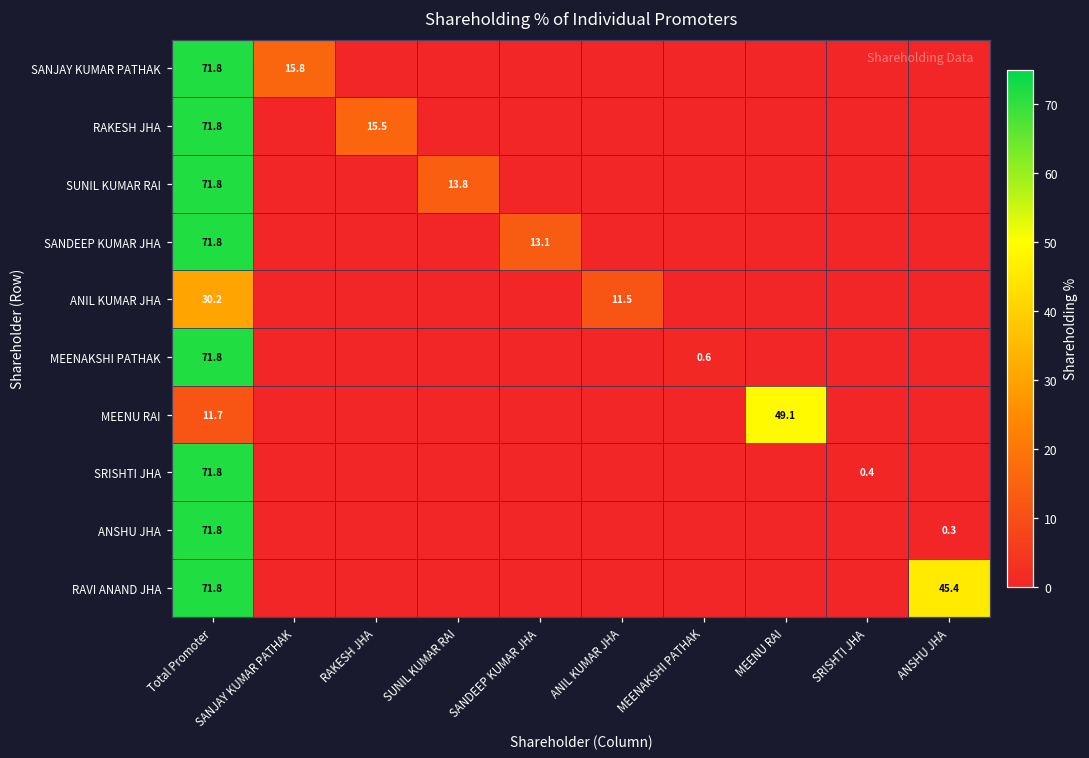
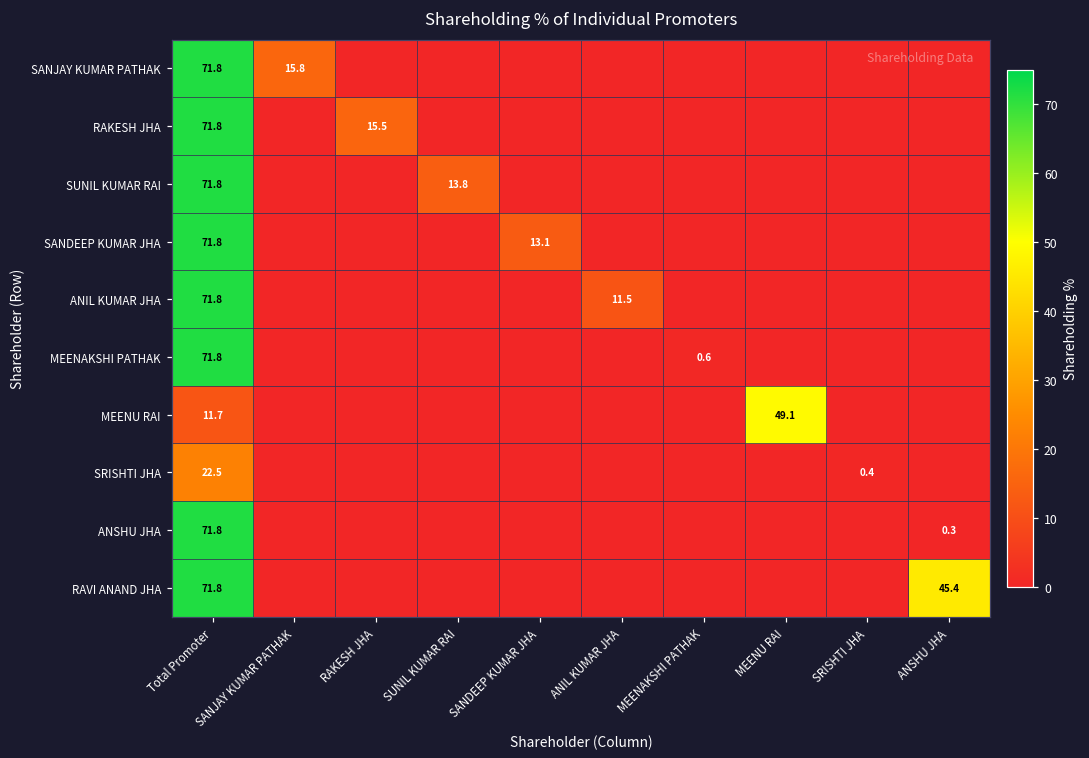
  {
    "SANJAY KUMAR PATHAK": {
      "Total Promoter": 71.8,
      "SANJAY KUMAR PATHAK": 15.8
    },
    "RAKESH JHA": {
      "Total Promoter": 71.8,
      "RAKESH JHA": 15.5
    },
    "SUNIL KUMAR RAI": {
      "Total Promoter": 71.8,
      "SUNIL KUMAR RAI": 13.8
    },
    "SANDEEP KUMAR JHA": {
      "Total Promoter": 71.8,
      "SANDEEP KUMAR JHA": 13.1
    },
    "ANIL KUMAR JHA": {
-     "Total Promoter": 30.2,
+     "Total Promoter": 71.8,
      "ANIL KUMAR JHA": 11.5
    },
    "MEENAKSHI PATHAK": {
      "Total Promoter": 71.8,
      "MEENAKSHI PATHAK": 0.6
    },
    "MEENU RAI": {
      "Total Promoter": 11.7,
      "MEENU RAI": 49.1
    },
    "SRISHTI JHA": {
-     "Total Promoter": 71.8,
+     "Total Promoter": 22.5,
      "SRISHTI JHA": 0.4
    },
    "ANSHU JHA": {
      "Total Promoter": 71.8,
      "ANSHU JHA": 0.3
    },
    "RAVI ANAND JHA": {
      "Total Promoter": 71.8,
      "ANSHU JHA": 45.4
    }
  }
